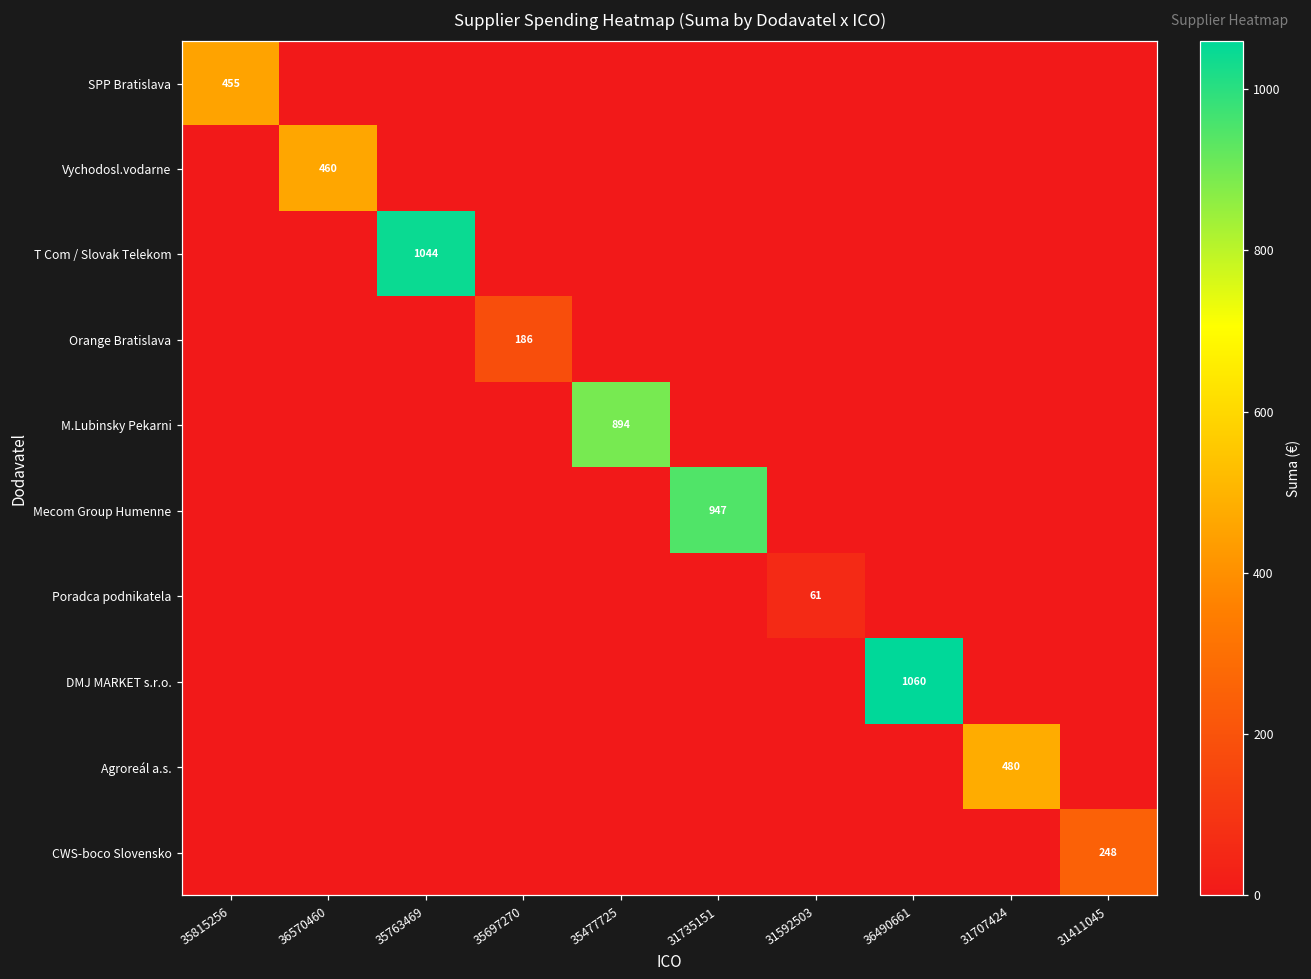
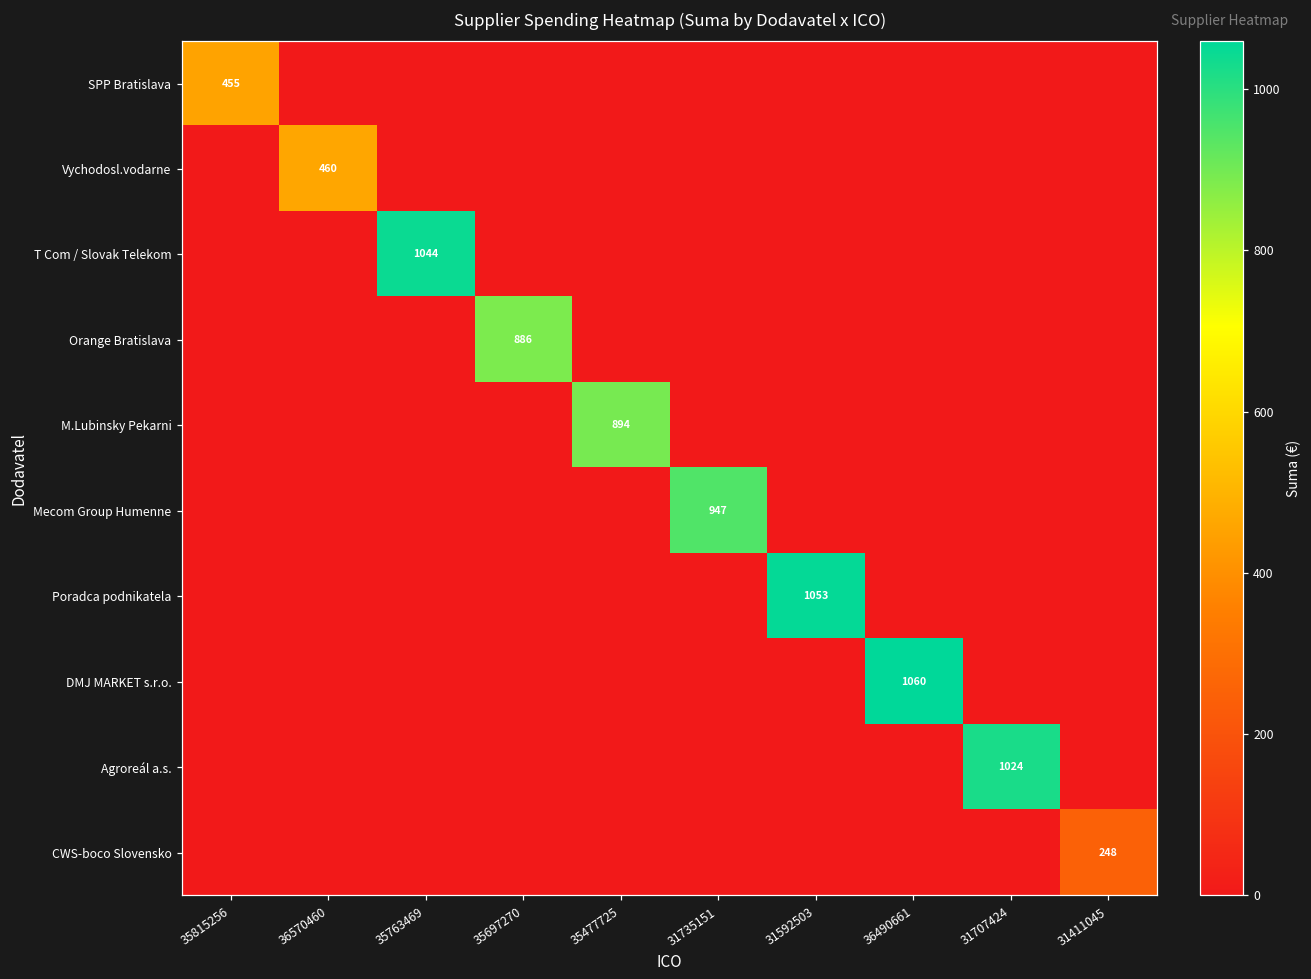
  {
    "SPP Bratislava": {
      "35815256": 455
    },
    "Vychodosl.vodarne": {
      "36570460": 460
    },
    "T Com / Slovak Telekom": {
      "35763469": 1044
    },
    "Orange Bratislava": {
-     "35697270": 186
+     "35697270": 886
    },
    "M.Lubinsky Pekarni": {
      "35477725": 894
    },
    "Mecom Group Humenne": {
      "31735151": 947
    },
    "Poradca podnikatela": {
-     "31592503": 61
+     "31592503": 1053
    },
    "DMJ MARKET s.r.o.": {
      "36490661": 1060
    },
    "Agroreál a.s.": {
-     "31707424": 480
+     "31707424": 1024
    },
    "CWS-boco Slovensko": {
      "31411045": 248
    }
  }
